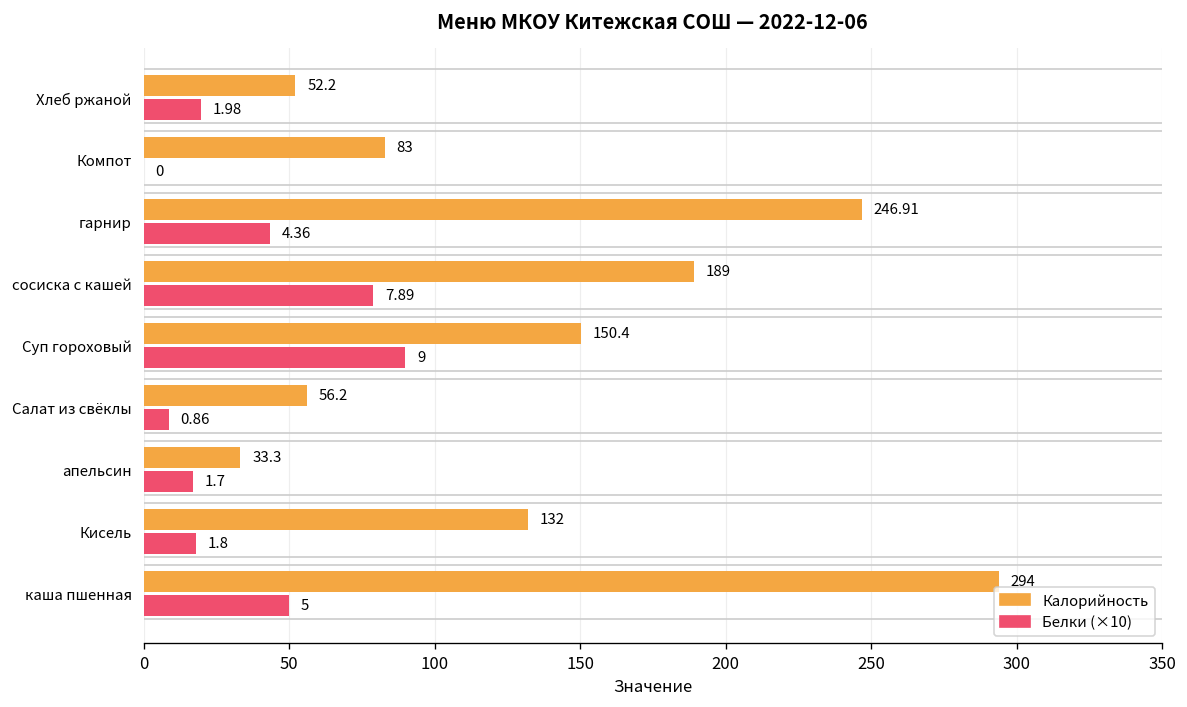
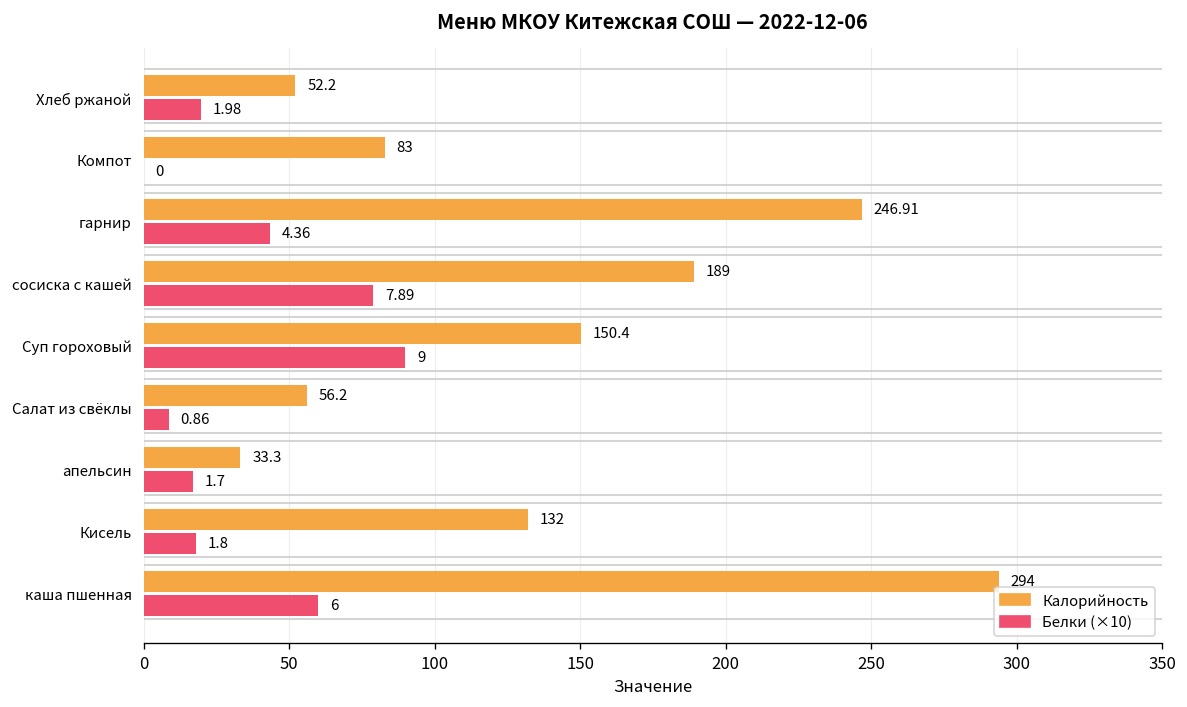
  {
    "Калорийность": {
      "Хлеб ржаной": 52.2,
      "Компот": 83,
      "гарнир": 246.91,
      "сосиска с кашей": 189,
      "Суп гороховый": 150.4,
      "Салат из свёклы": 56.2,
      "апельсин": 33.3,
      "Кисель": 132
    },
    "Белки (×10)": {
      "Компот": 0,
-     "каша пшенная": 5
+     "каша пшенная": 6
    }
  }
